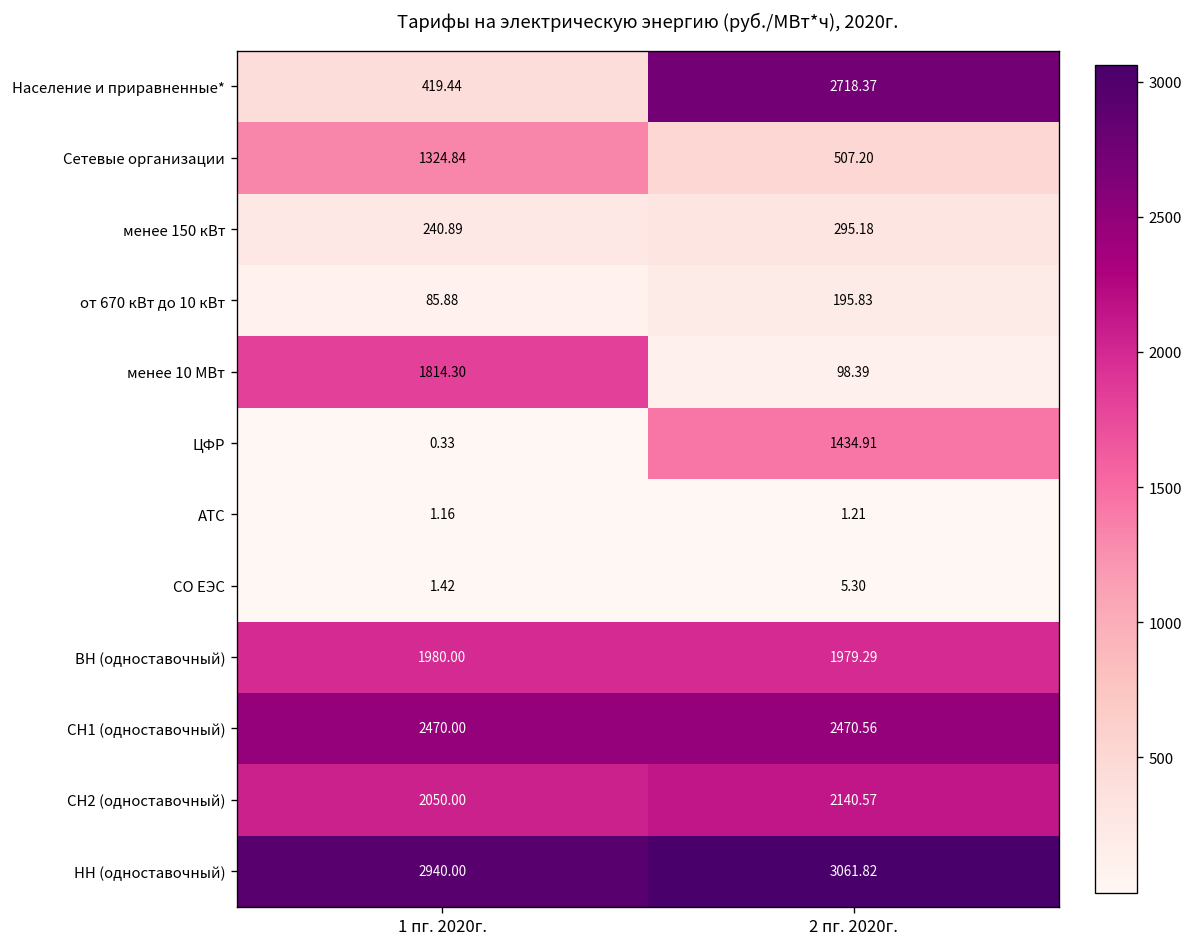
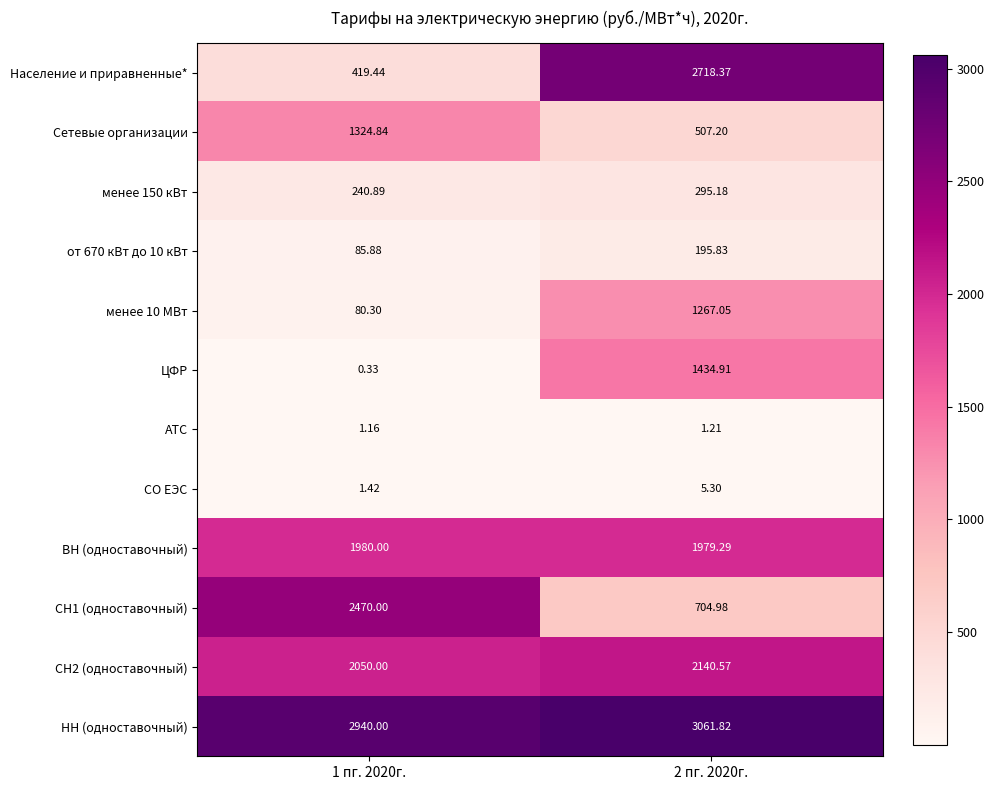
  {
    "Население и приравненные*": {
      "1 пг. 2020г.": 419.44,
      "2 пг. 2020г.": 2718.37
    },
    "Сетевые организации": {
      "1 пг. 2020г.": 1324.84,
      "2 пг. 2020г.": 507.20
    },
    "менее 150 кВт": {
      "1 пг. 2020г.": 240.89,
      "2 пг. 2020г.": 295.18
    },
    "от 670 кВт до 10 кВт": {
      "1 пг. 2020г.": 85.88,
      "2 пг. 2020г.": 195.83
    },
    "менее 10 МВт": {
-     "1 пг. 2020г.": 1814.30,
-     "2 пг. 2020г.": 98.39
+     "1 пг. 2020г.": 80.30,
+     "2 пг. 2020г.": 1267.05
    },
    "ЦФР": {
      "1 пг. 2020г.": 0.33,
      "2 пг. 2020г.": 1434.91
    },
    "АТС": {
      "1 пг. 2020г.": 1.16,
      "2 пг. 2020г.": 1.21
    },
    "СО ЕЭС": {
      "1 пг. 2020г.": 1.42,
      "2 пг. 2020г.": 5.30
    },
    "ВН (одноставочный)": {
      "1 пг. 2020г.": 1980.00,
      "2 пг. 2020г.": 1979.29
    },
    "СН1 (одноставочный)": {
      "1 пг. 2020г.": 2470.00,
-     "2 пг. 2020г.": 2470.56
+     "2 пг. 2020г.": 704.98
    },
    "СН2 (одноставочный)": {
      "1 пг. 2020г.": 2050.00,
      "2 пг. 2020г.": 2140.57
    },
    "НН (одноставочный)": {
      "1 пг. 2020г.": 2940.00,
      "2 пг. 2020г.": 3061.82
    }
  }
